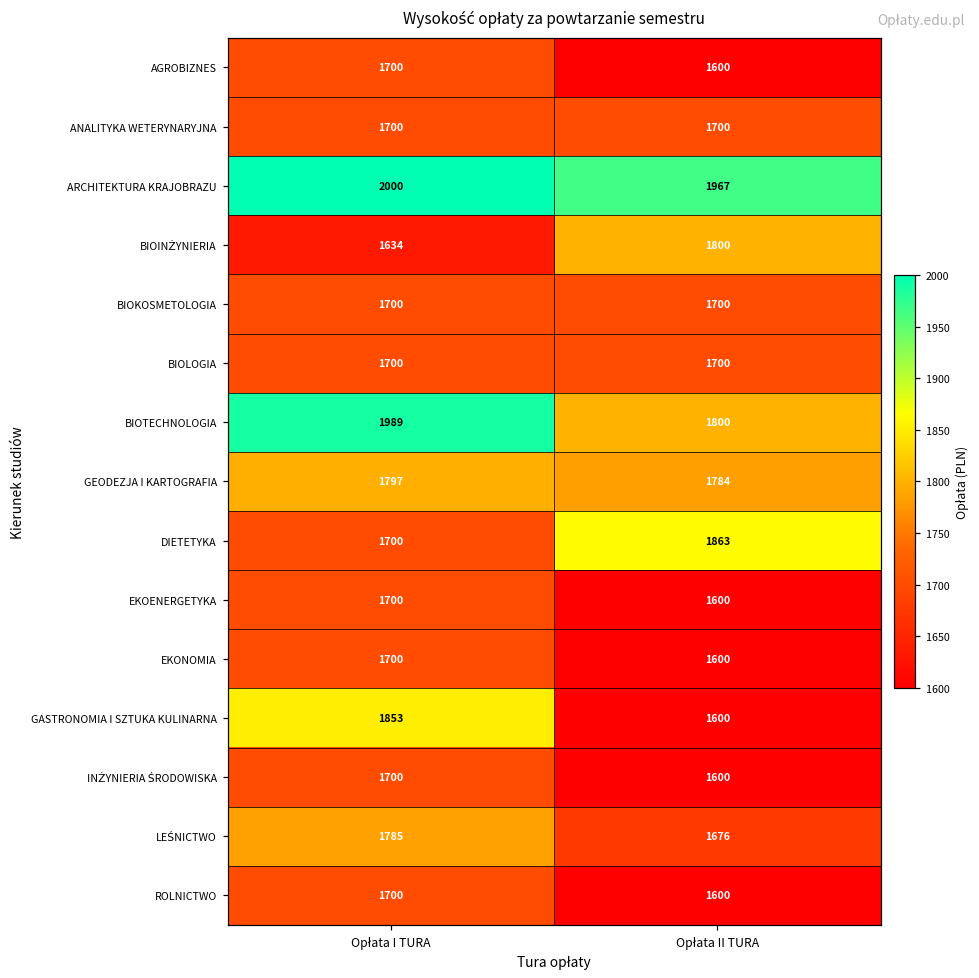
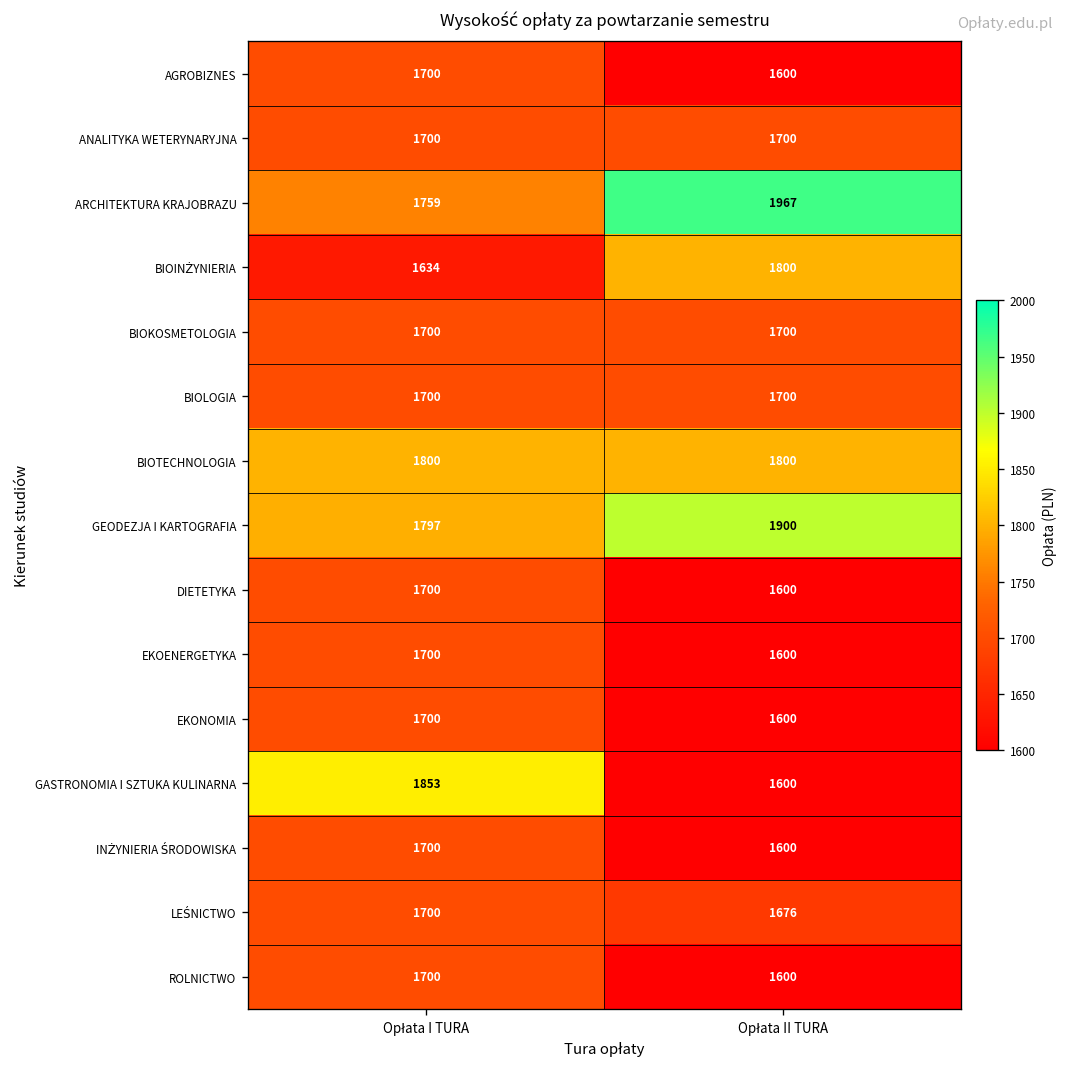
  {
    "AGROBIZNES": {
      "Opłata I TURA": 1700,
      "Opłata II TURA": 1600
    },
    "ANALITYKA WETERYNARYJNA": {
      "Opłata I TURA": 1700,
      "Opłata II TURA": 1700
    },
    "ARCHITEKTURA KRAJOBRAZU": {
-     "Opłata I TURA": 2000,
+     "Opłata I TURA": 1759,
      "Opłata II TURA": 1967
    },
    "BIOINŻYNIERIA": {
      "Opłata I TURA": 1634,
      "Opłata II TURA": 1800
    },
    "BIOKOSMETOLOGIA": {
      "Opłata I TURA": 1700,
      "Opłata II TURA": 1700
    },
    "BIOLOGIA": {
      "Opłata I TURA": 1700,
      "Opłata II TURA": 1700
    },
    "BIOTECHNOLOGIA": {
-     "Opłata I TURA": 1989,
+     "Opłata I TURA": 1800,
      "Opłata II TURA": 1800
    },
    "GEODEZJA I KARTOGRAFIA": {
      "Opłata I TURA": 1797,
-     "Opłata II TURA": 1784
+     "Opłata II TURA": 1900
    },
    "DIETETYKA": {
      "Opłata I TURA": 1700,
-     "Opłata II TURA": 1863
+     "Opłata II TURA": 1600
    },
    "EKOENERGETYKA": {
      "Opłata I TURA": 1700,
      "Opłata II TURA": 1600
    },
    "EKONOMIA": {
      "Opłata I TURA": 1700,
      "Opłata II TURA": 1600
    },
    "GASTRONOMIA I SZTUKA KULINARNA": {
      "Opłata I TURA": 1853,
      "Opłata II TURA": 1600
    },
    "INŻYNIERIA ŚRODOWISKA": {
      "Opłata I TURA": 1700,
      "Opłata II TURA": 1600
    },
    "LEŚNICTWO": {
-     "Opłata I TURA": 1785,
+     "Opłata I TURA": 1700,
      "Opłata II TURA": 1676
    },
    "ROLNICTWO": {
      "Opłata I TURA": 1700,
      "Opłata II TURA": 1600
    }
  }
